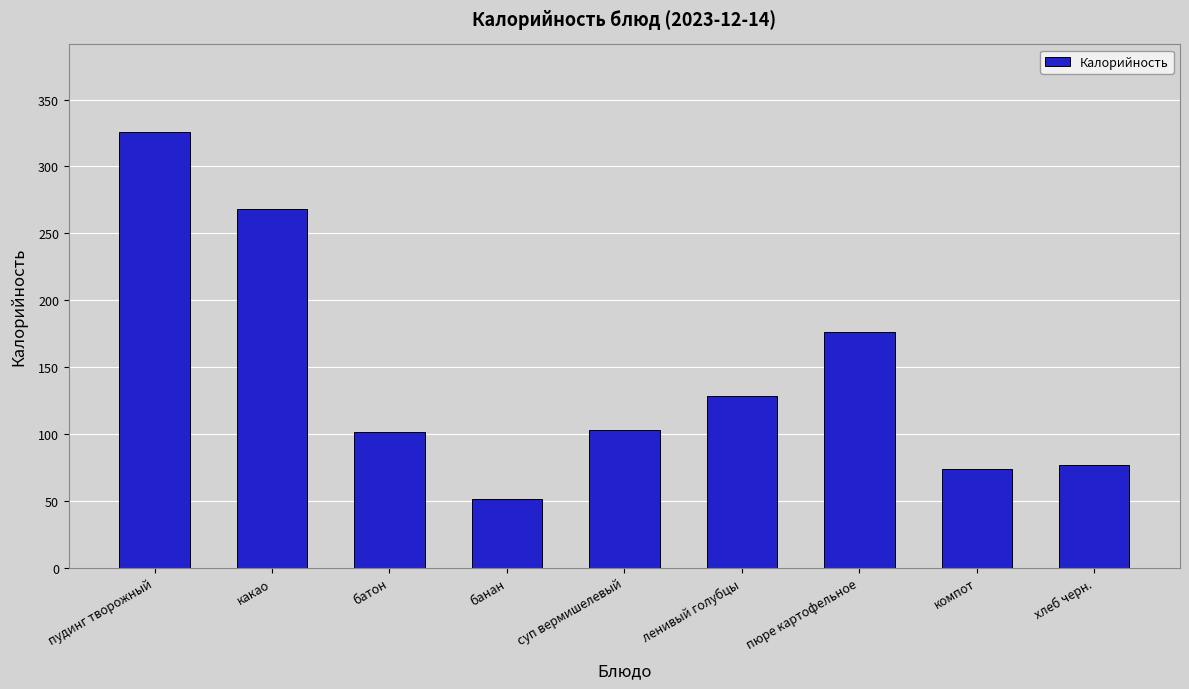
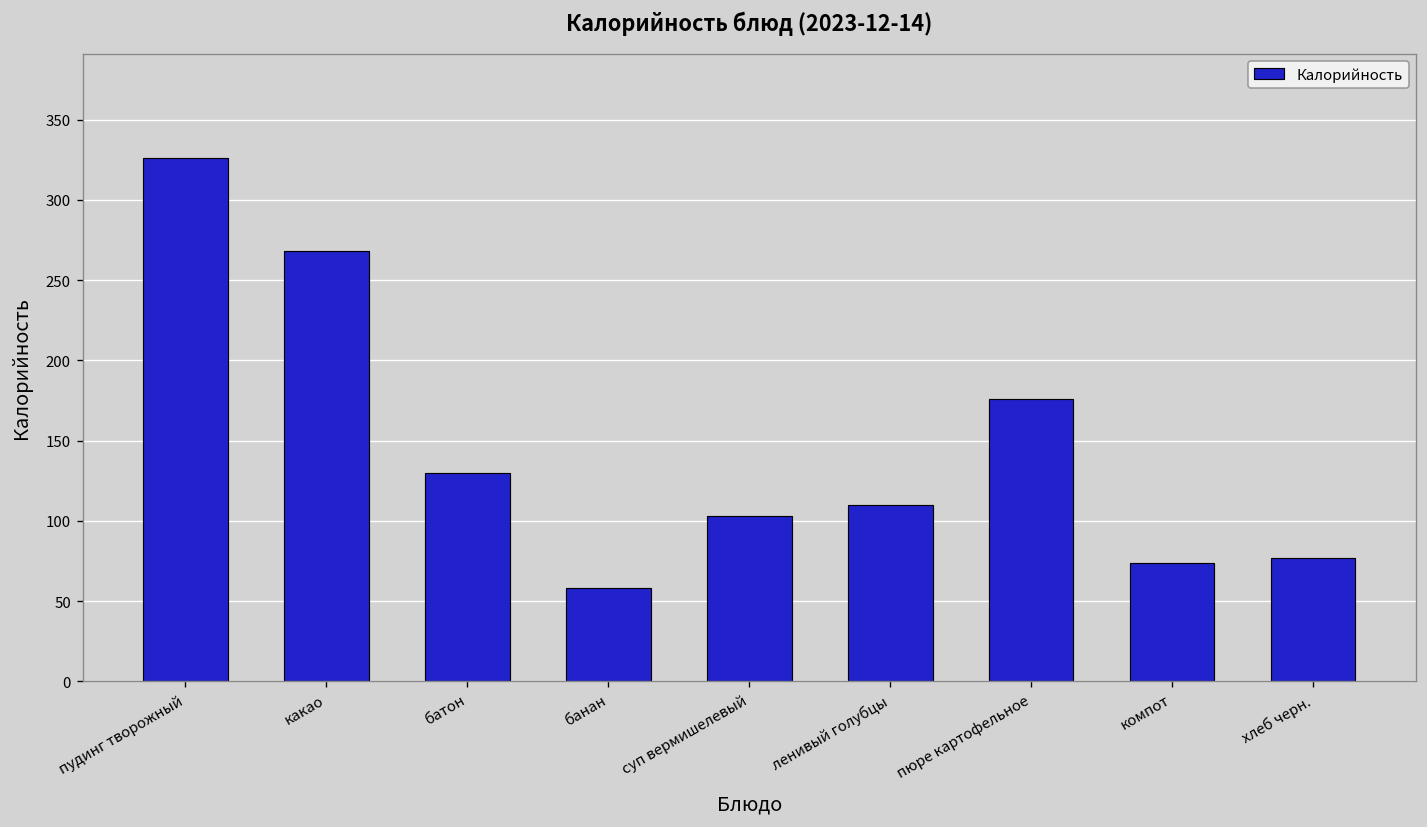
  {
    "пудинг творожный": 326,
    "какао": 268,
-   "батон": 101,
-   "банан": 51,
+   "батон": 130,
+   "банан": 58,
    "суп вермишелевый": 103,
-   "ленивый голубцы": 128,
+   "ленивый голубцы": 110,
    "пюре картофельное": 176,
    "компот": 74,
    "хлеб черн.": 77
  }
